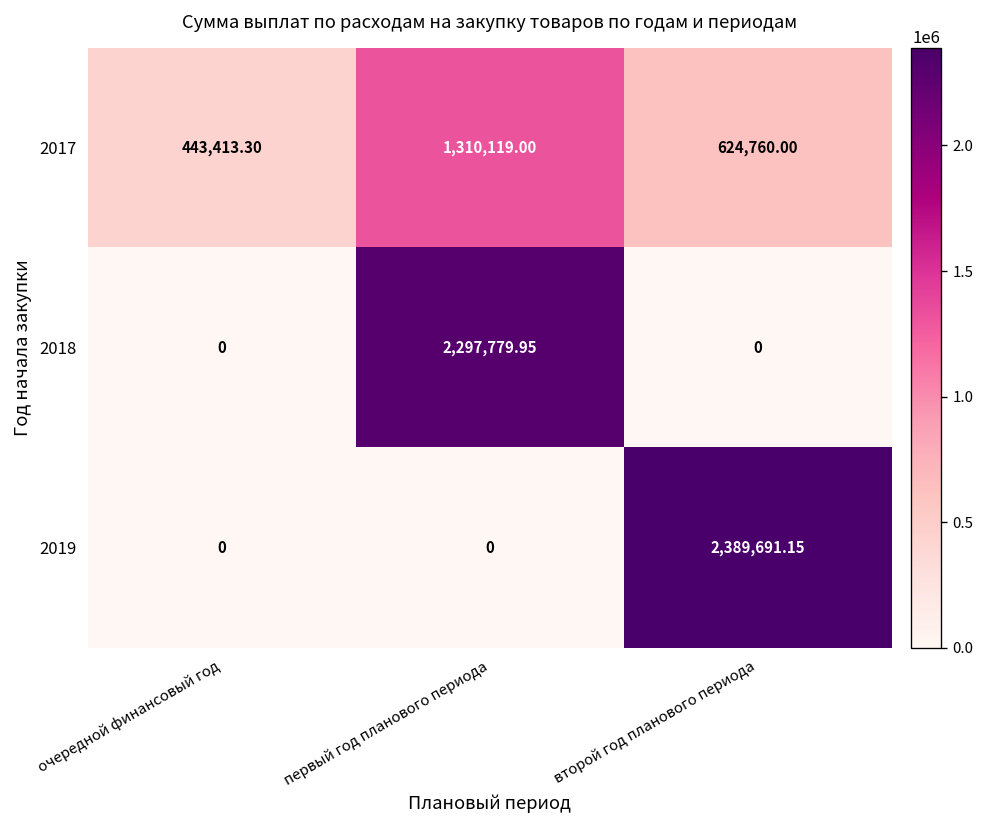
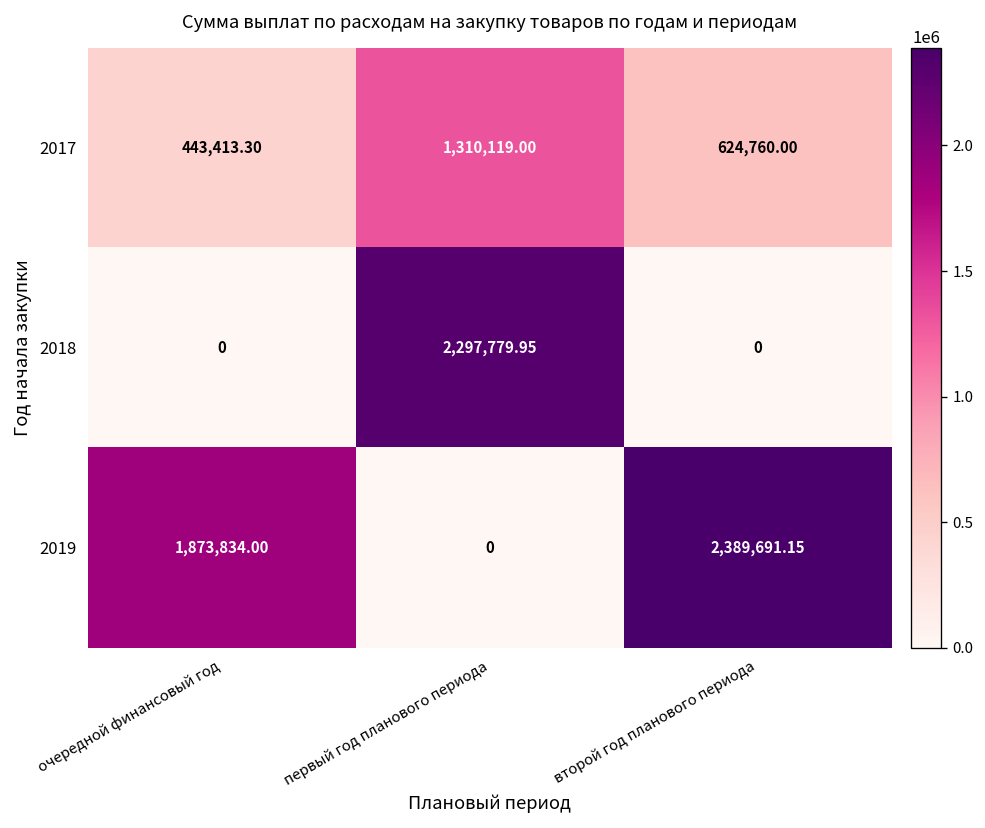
  {
    "2017": {
      "очередной финансовый год": "443,413.30",
      "первый год планового периода": "1,310,119.00",
      "второй год планового периода": "624,760.00"
    },
    "2018": {
      "очередной финансовый год": "0",
      "первый год планового периода": "2,297,779.95",
      "второй год планового периода": "0"
    },
    "2019": {
-     "очередной финансовый год": "0",
+     "очередной финансовый год": "1,873,834.00",
      "первый год планового периода": "0",
      "второй год планового периода": "2,389,691.15"
    }
  }
